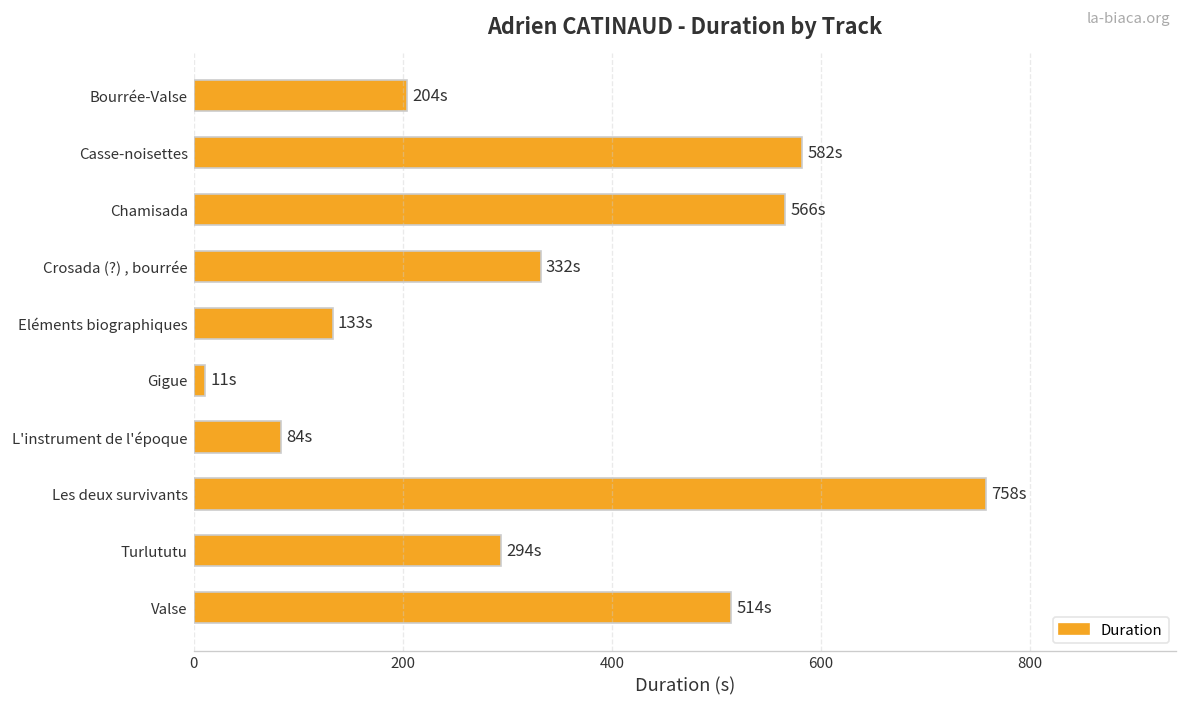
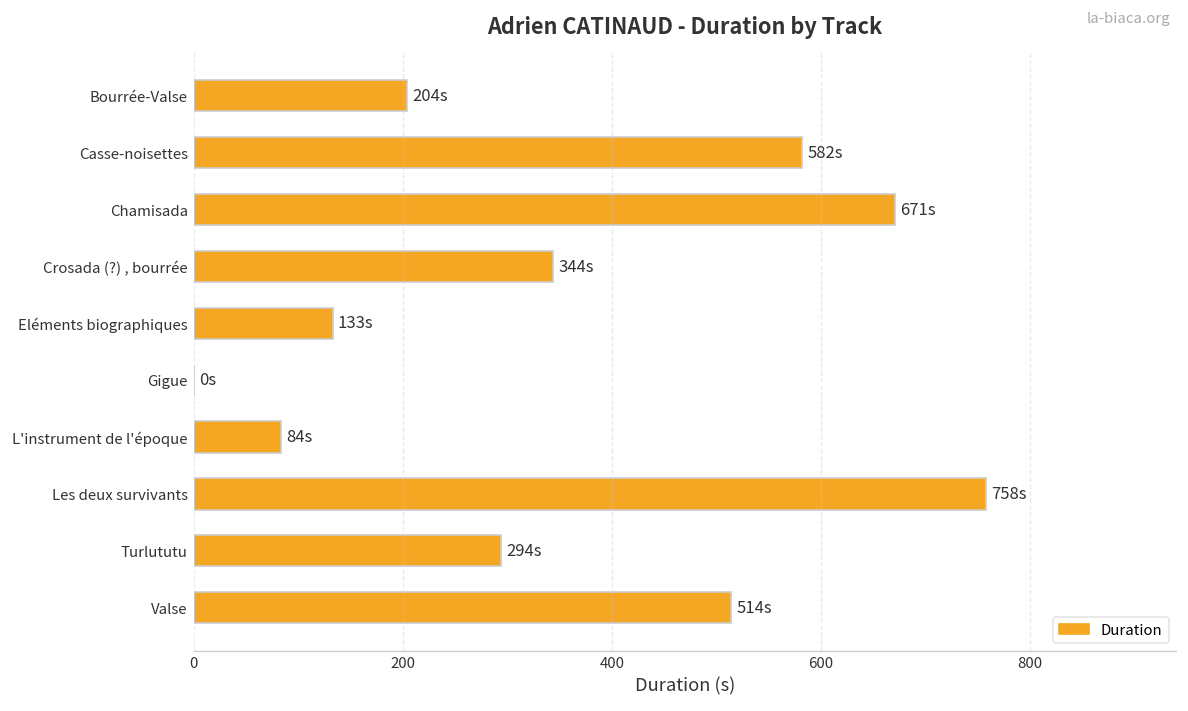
  {
    "Bourrée-Valse": "204s",
    "Casse-noisettes": "582s",
-   "Chamisada": "566s",
-   "Crosada (?) , bourrée": "332s",
+   "Chamisada": "671s",
+   "Crosada (?) , bourrée": "344s",
    "Eléments biographiques": "133s",
-   "Gigue": "11s",
+   "Gigue": "0s",
    "L'instrument de l'époque": "84s",
    "Les deux survivants": "758s",
    "Turlututu": "294s",
    "Valse": "514s"
  }
